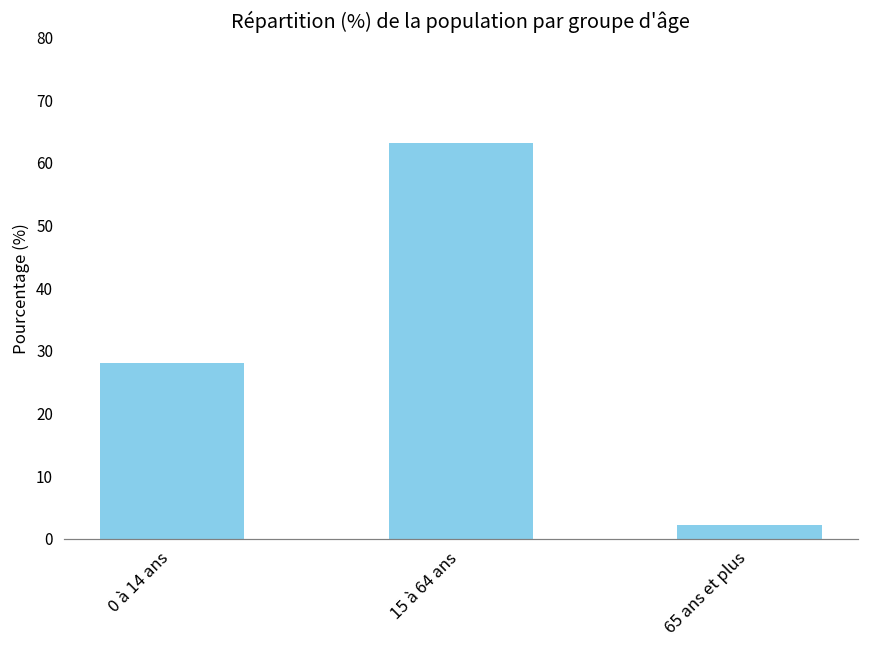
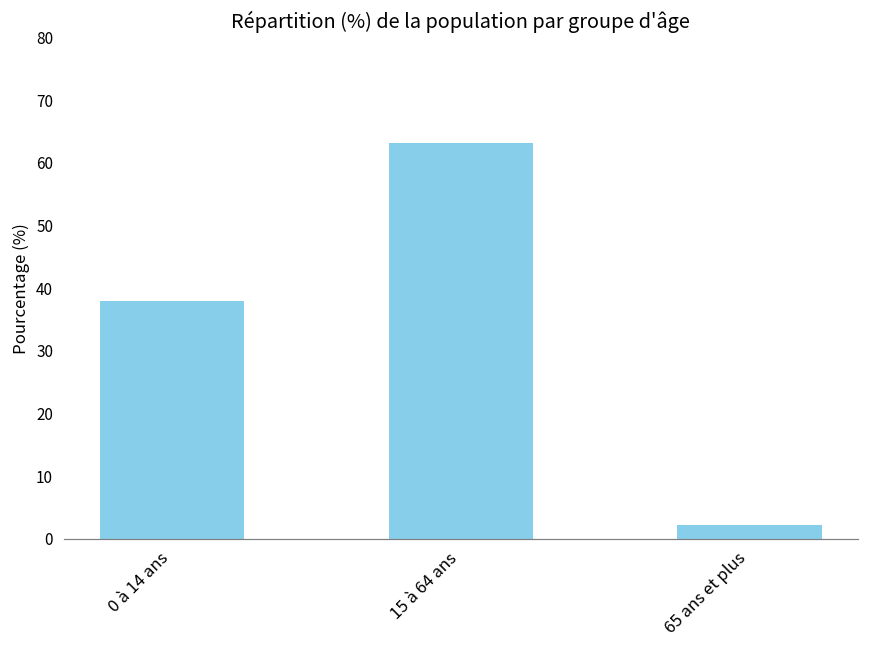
  {
-   "0 à 14 ans": 28,
+   "0 à 14 ans": 38,
    "15 à 64 ans": 63,
    "65 ans et plus": 2
  }
